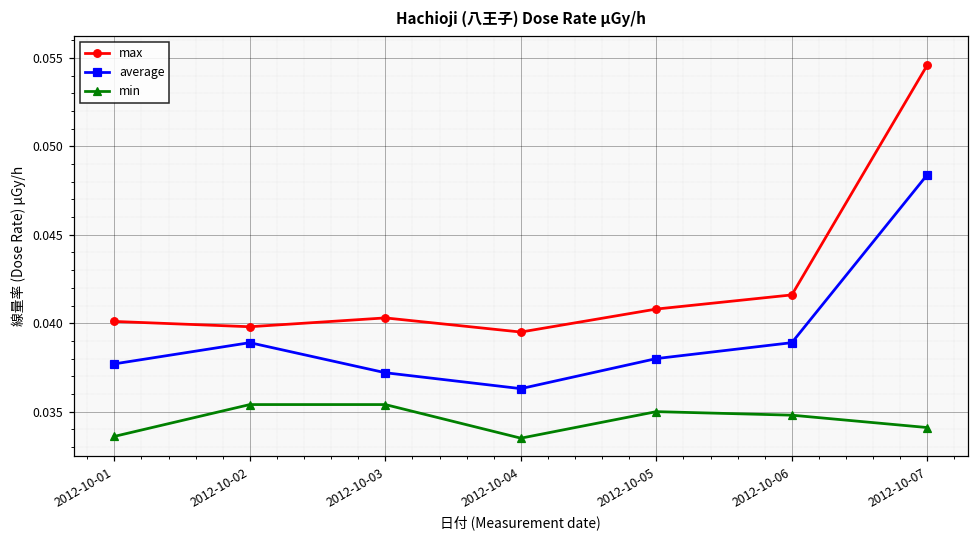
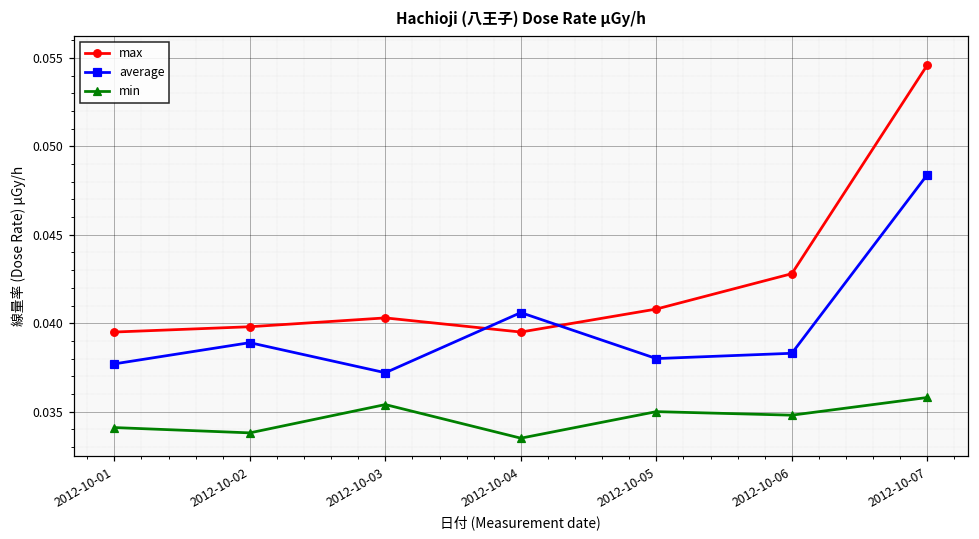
  {
    "max": {
-     "2012-10-01": 0.0401,
+     "2012-10-01": 0.0395,
      "2012-10-02": 0.0398,
      "2012-10-03": 0.0403,
      "2012-10-04": 0.0395,
      "2012-10-05": 0.0408,
-     "2012-10-06": 0.0416,
+     "2012-10-06": 0.0428,
      "2012-10-07": 0.0546
    },
    "average": {
      "2012-10-01": 0.0377,
      "2012-10-02": 0.0389,
      "2012-10-03": 0.0372,
-     "2012-10-04": 0.0363,
+     "2012-10-04": 0.0406,
      "2012-10-05": 0.0380,
-     "2012-10-06": 0.0389,
+     "2012-10-06": 0.0383,
      "2012-10-07": 0.0484
    },
    "min": {
-     "2012-10-01": 0.0336,
-     "2012-10-02": 0.0354,
+     "2012-10-01": 0.0341,
+     "2012-10-02": 0.0338,
      "2012-10-03": 0.0354,
      "2012-10-04": 0.0335,
      "2012-10-05": 0.0350,
      "2012-10-06": 0.0348,
-     "2012-10-07": 0.0341
+     "2012-10-07": 0.0358
    }
  }
